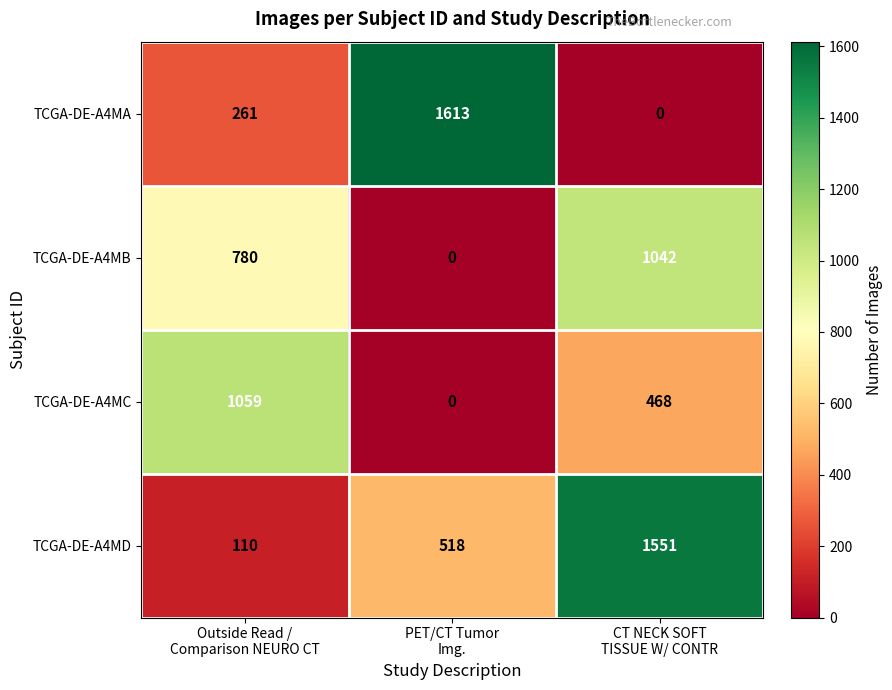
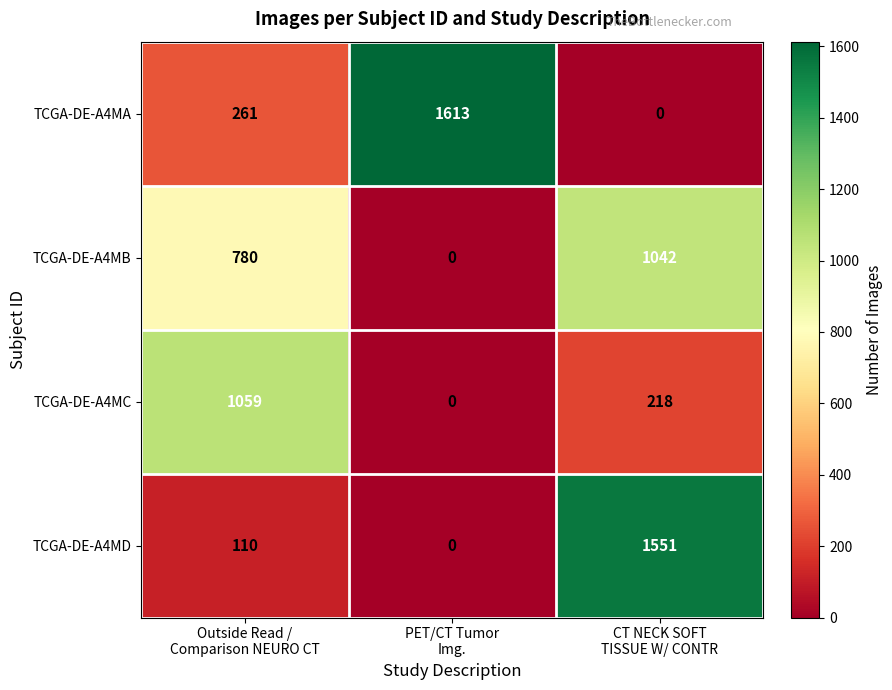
  {
    "TCGA-DE-A4MA": {
      "Outside Read / Comparison NEURO CT": 261,
      "PET/CT Tumor Img.": 1613,
      "CT NECK SOFT TISSUE W/ CONTR": 0
    },
    "TCGA-DE-A4MB": {
      "Outside Read / Comparison NEURO CT": 780,
      "PET/CT Tumor Img.": 0,
      "CT NECK SOFT TISSUE W/ CONTR": 1042
    },
    "TCGA-DE-A4MC": {
      "Outside Read / Comparison NEURO CT": 1059,
      "PET/CT Tumor Img.": 0,
-     "CT NECK SOFT TISSUE W/ CONTR": 468
+     "CT NECK SOFT TISSUE W/ CONTR": 218
    },
    "TCGA-DE-A4MD": {
      "Outside Read / Comparison NEURO CT": 110,
-     "PET/CT Tumor Img.": 518,
+     "PET/CT Tumor Img.": 0,
      "CT NECK SOFT TISSUE W/ CONTR": 1551
    }
  }
